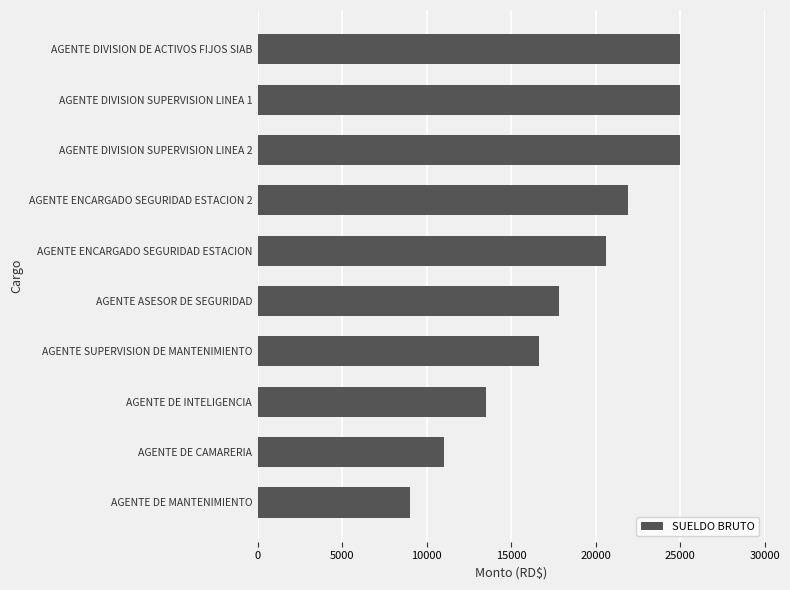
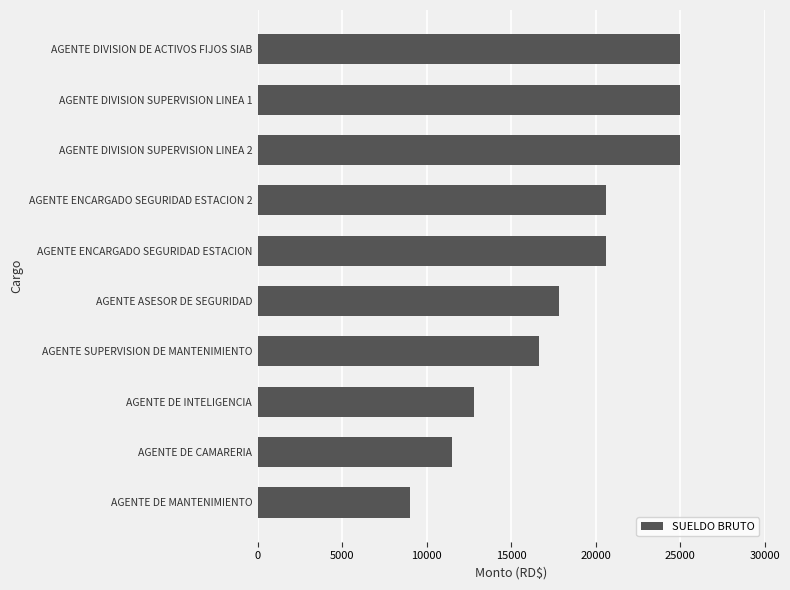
  {
    "AGENTE DIVISION DE ACTIVOS FIJOS SIAB": 25000,
    "AGENTE DIVISION SUPERVISION LINEA 1": 25000,
    "AGENTE DIVISION SUPERVISION LINEA 2": 25000,
-   "AGENTE ENCARGADO SEGURIDAD ESTACION 2": 21900,
+   "AGENTE ENCARGADO SEGURIDAD ESTACION 2": 20600,
    "AGENTE ENCARGADO SEGURIDAD ESTACION": 20600,
    "AGENTE ASESOR DE SEGURIDAD": 17900,
    "AGENTE SUPERVISION DE MANTENIMIENTO": 16600,
-   "AGENTE DE INTELIGENCIA": 13500,
-   "AGENTE DE CAMARERIA": 11000,
+   "AGENTE DE INTELIGENCIA": 12800,
+   "AGENTE DE CAMARERIA": 11500,
    "AGENTE DE MANTENIMIENTO": 9000
  }
